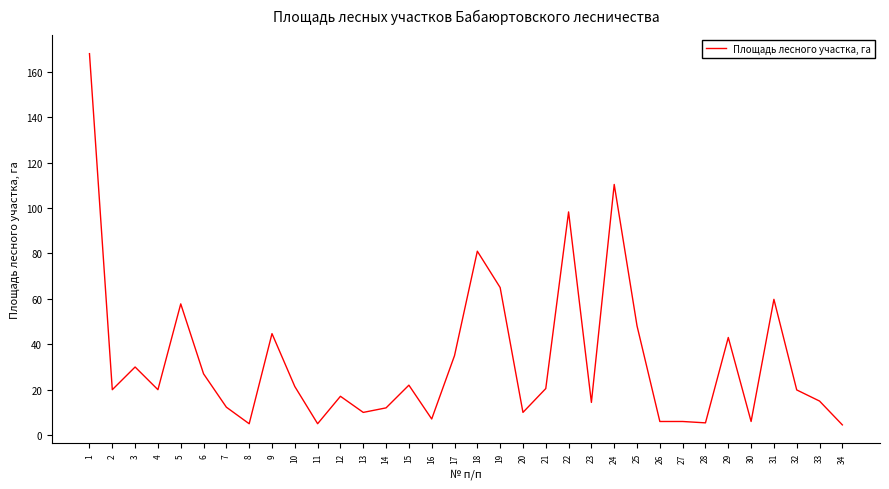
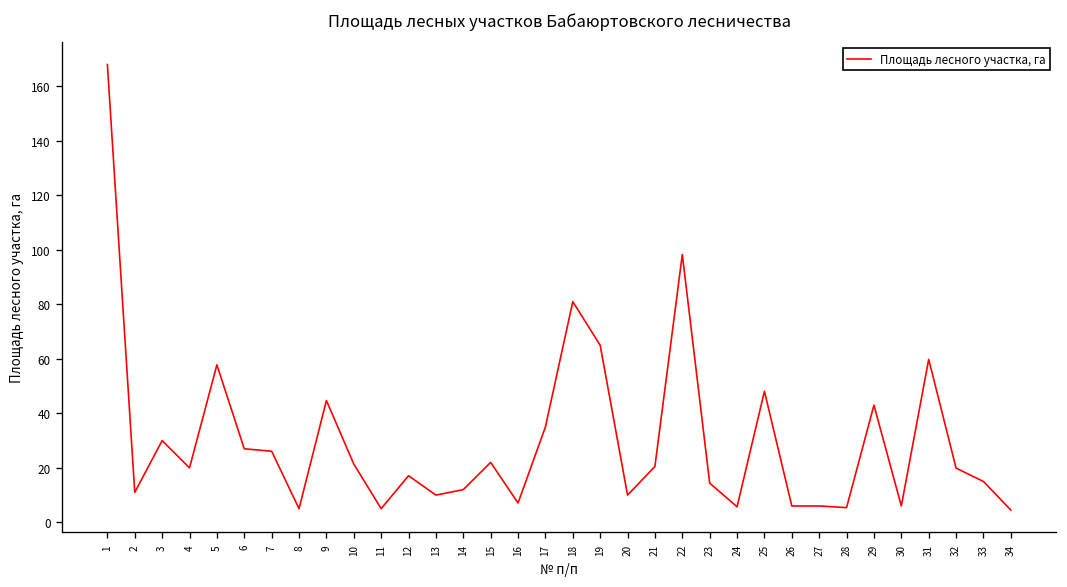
  {
    "1": 168,
-   "2": 20,
+   "2": 11,
    "3": 30,
    "4": 20,
    "5": 58,
    "6": 27,
-   "7": 12,
+   "7": 26,
    "8": 5,
    "9": 45,
    "10": 21,
    "11": 5,
    "12": 17,
    "13": 10,
    "14": 12,
    "15": 22,
    "16": 7,
    "17": 35,
    "18": 81,
    "19": 65,
    "20": 10,
    "21": 21,
    "22": 98,
    "23": 14,
-   "24": 110,
+   "24": 6,
    "25": 48,
    "26": 6,
    "27": 6,
    "28": 5,
    "29": 43,
    "30": 6,
    "31": 60,
    "32": 20,
    "33": 15,
    "34": 5
  }
